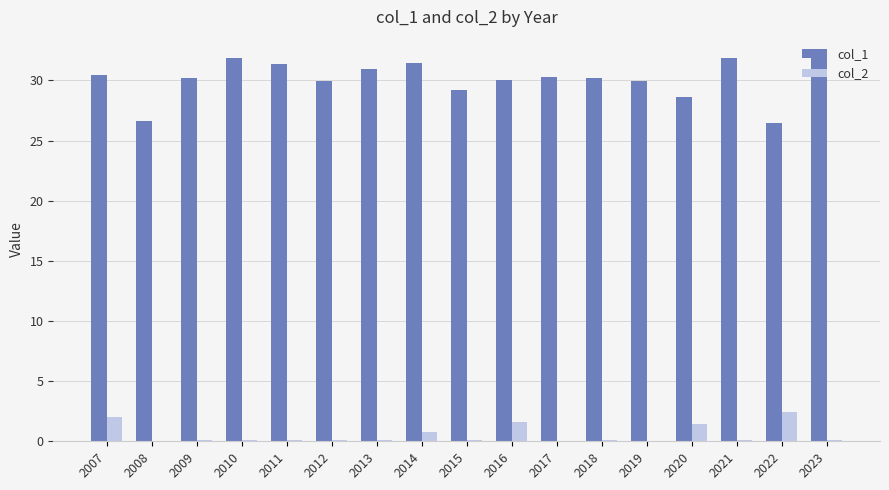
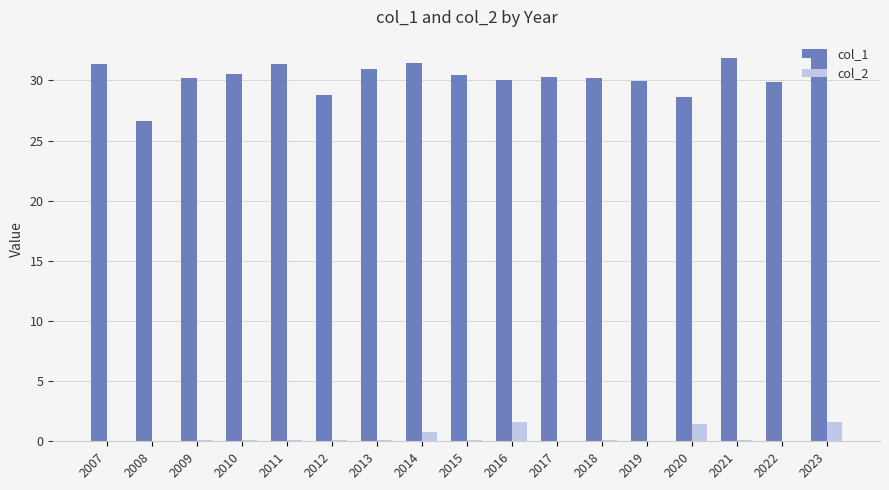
  {
    "col_1": {
-     "2007": 30.4,
+     "2007": 31.4,
      "2008": 26.6,
      "2009": 30.2,
-     "2010": 31.9,
+     "2010": 30.6,
      "2011": 31.4,
-     "2012": 30.0,
+     "2012": 28.8,
      "2013": 31.0,
      "2014": 31.4,
-     "2015": 29.2,
+     "2015": 30.4,
      "2016": 30.0,
      "2017": 30.3,
      "2018": 30.2,
      "2019": 29.9,
      "2020": 28.6,
      "2021": 31.9,
-     "2022": 26.4,
+     "2022": 29.9,
      "2023": 32.0
    },
    "col_2": {
-     "2007": 2.0,
+     "2007": 0.0,
      "2014": 0.8,
      "2016": 1.6,
      "2020": 1.4,
-     "2022": 2.5,
-     "2023": 0.1
+     "2022": 0.1,
+     "2023": 1.6
    }
  }
